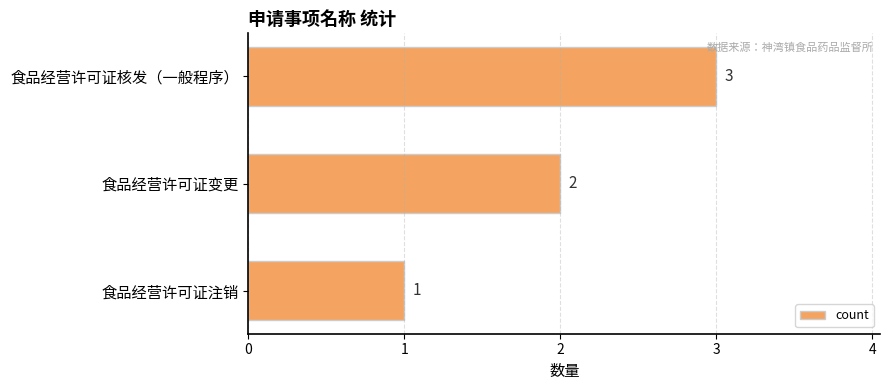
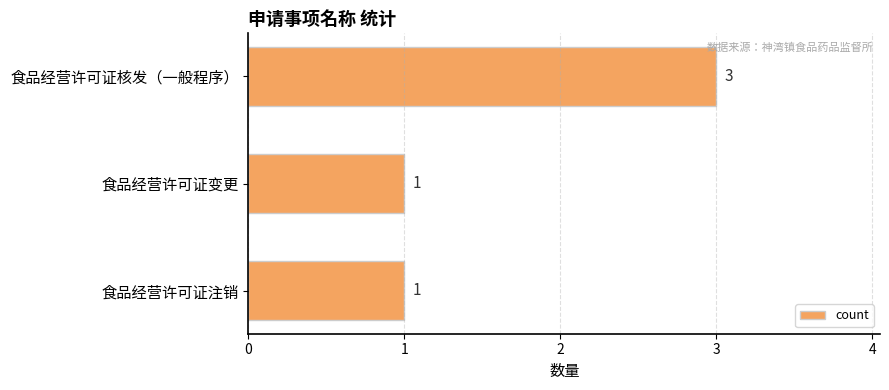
  {
    "食品经营许可证核发（一般程序）": 3,
-   "食品经营许可证变更": 2,
+   "食品经营许可证变更": 1,
    "食品经营许可证注销": 1
  }
